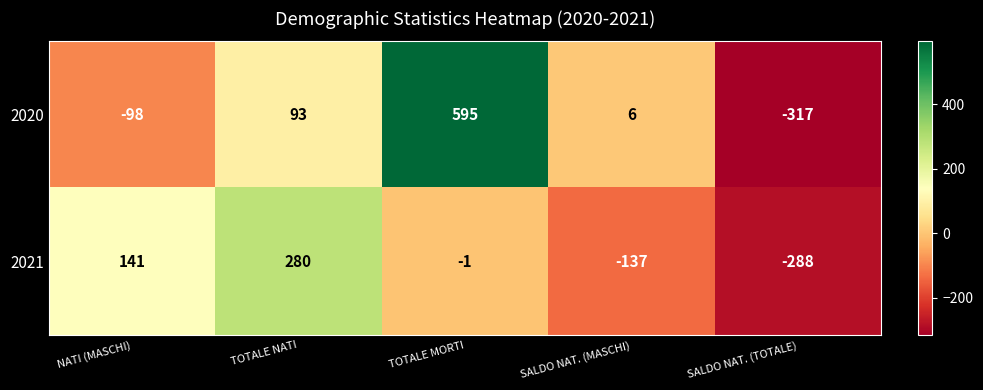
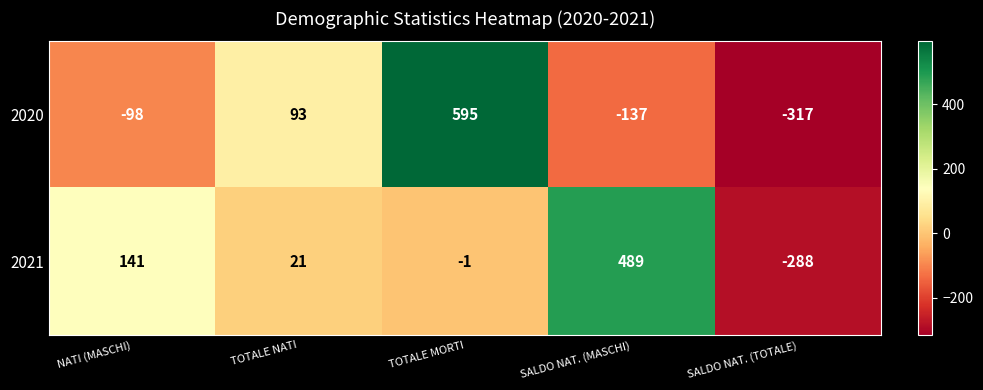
  {
    "2020": {
      "NATI (MASCHI)": -98,
      "TOTALE NATI": 93,
      "TOTALE MORTI": 595,
-     "SALDO NAT. (MASCHI)": 6,
+     "SALDO NAT. (MASCHI)": -137,
      "SALDO NAT. (TOTALE)": -317
    },
    "2021": {
      "NATI (MASCHI)": 141,
-     "TOTALE NATI": 280,
+     "TOTALE NATI": 21,
      "TOTALE MORTI": -1,
-     "SALDO NAT. (MASCHI)": -137,
+     "SALDO NAT. (MASCHI)": 489,
      "SALDO NAT. (TOTALE)": -288
    }
  }
